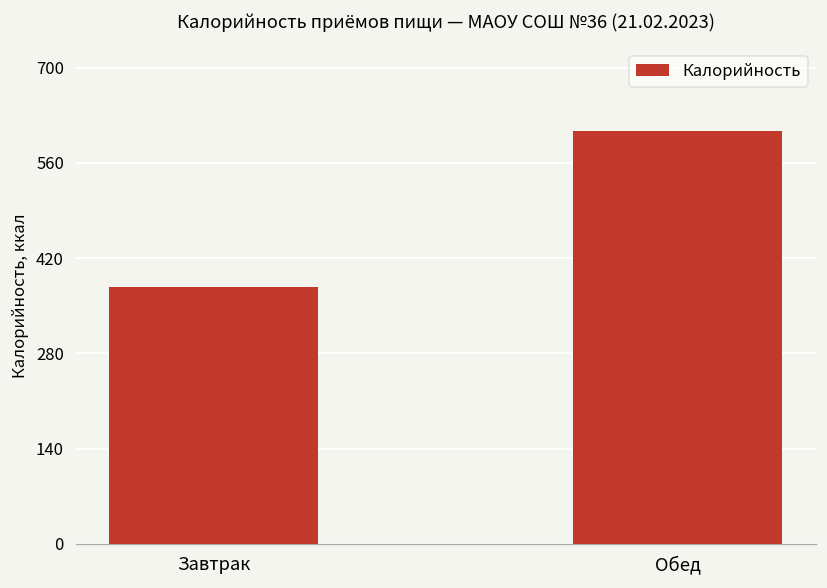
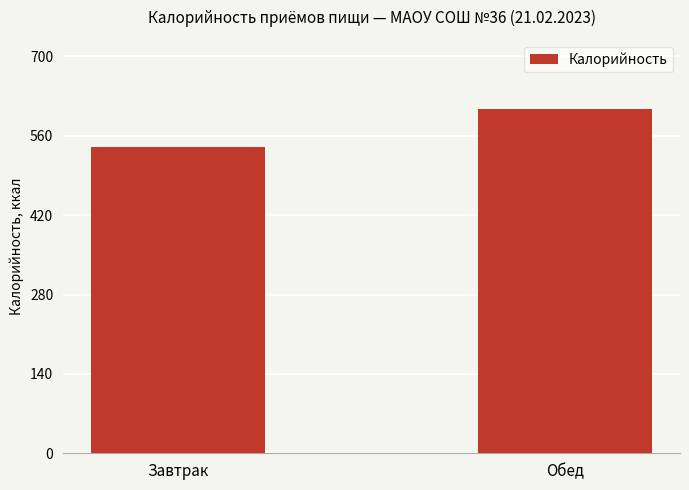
  {
-   "Завтрак": 380,
+   "Завтрак": 540,
    "Обед": 610
  }
